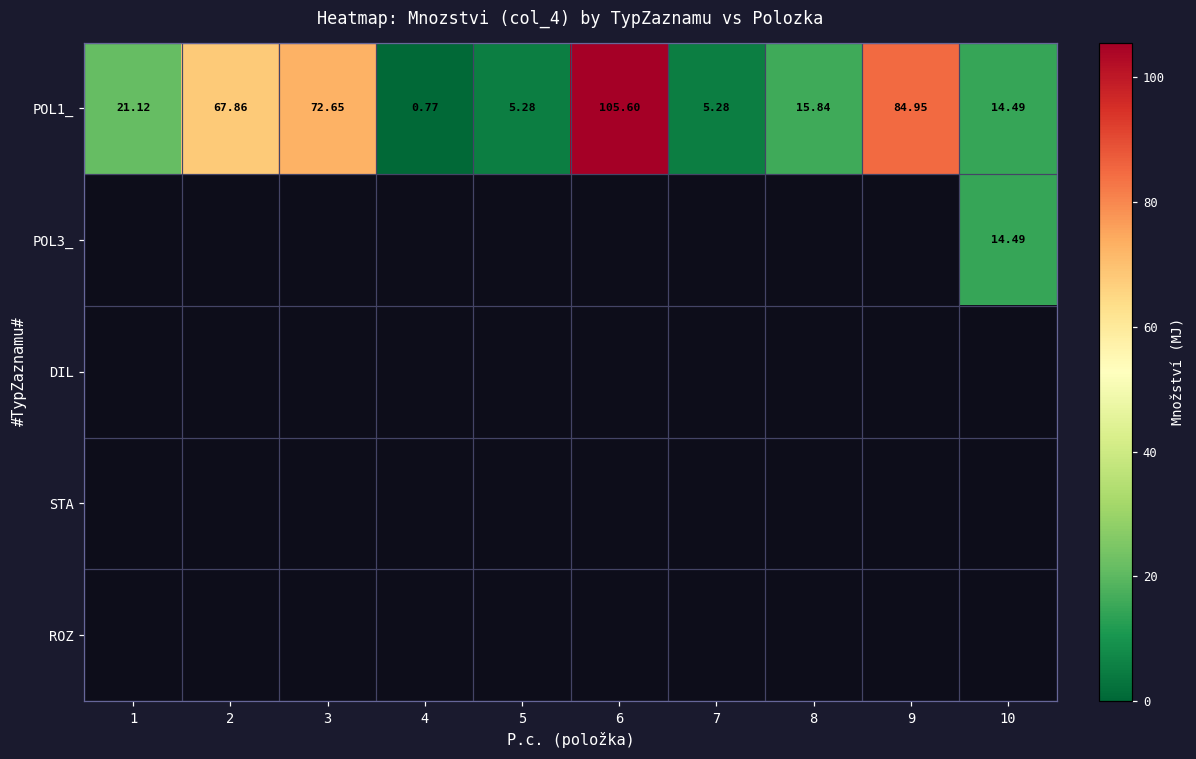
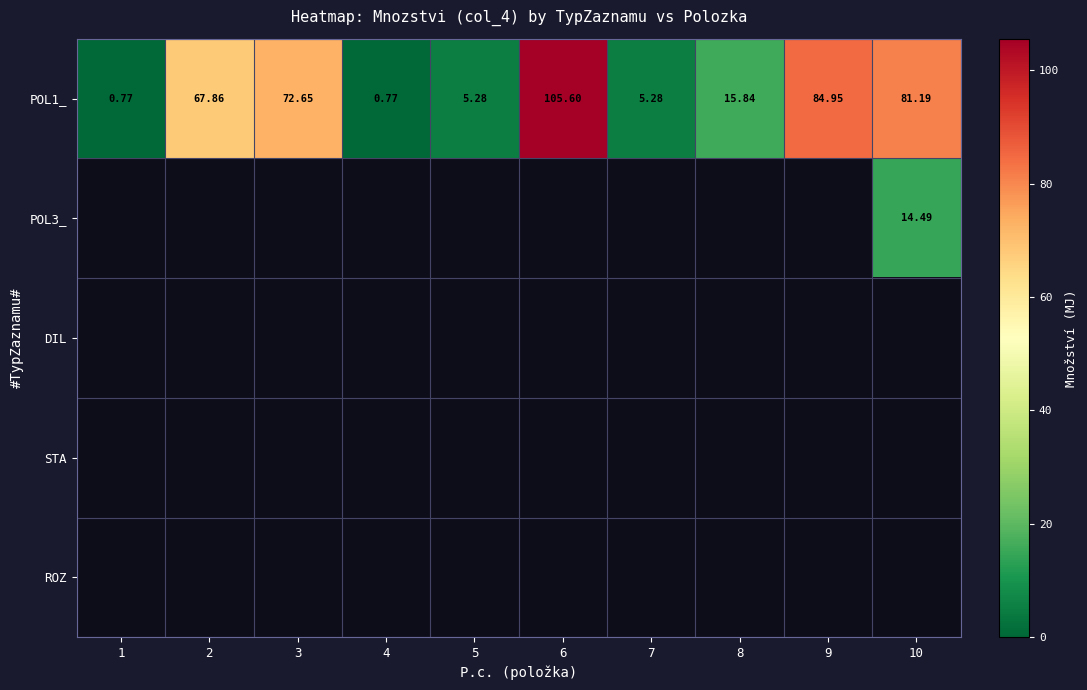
  {
    "POL1_": {
-     "1": 21.12,
+     "1": 0.77,
      "2": 67.86,
      "3": 72.65,
      "4": 0.77,
      "5": 5.28,
      "6": 105.60,
      "7": 5.28,
      "8": 15.84,
      "9": 84.95,
-     "10": 14.49
+     "10": 81.19
    },
    "POL3_": {
      "10": 14.49
    }
  }
